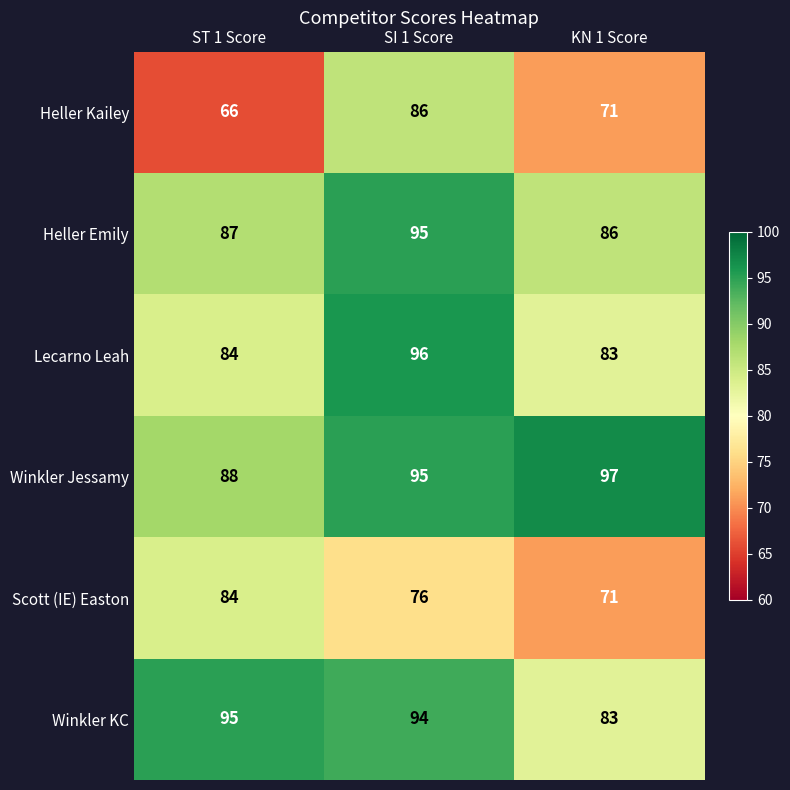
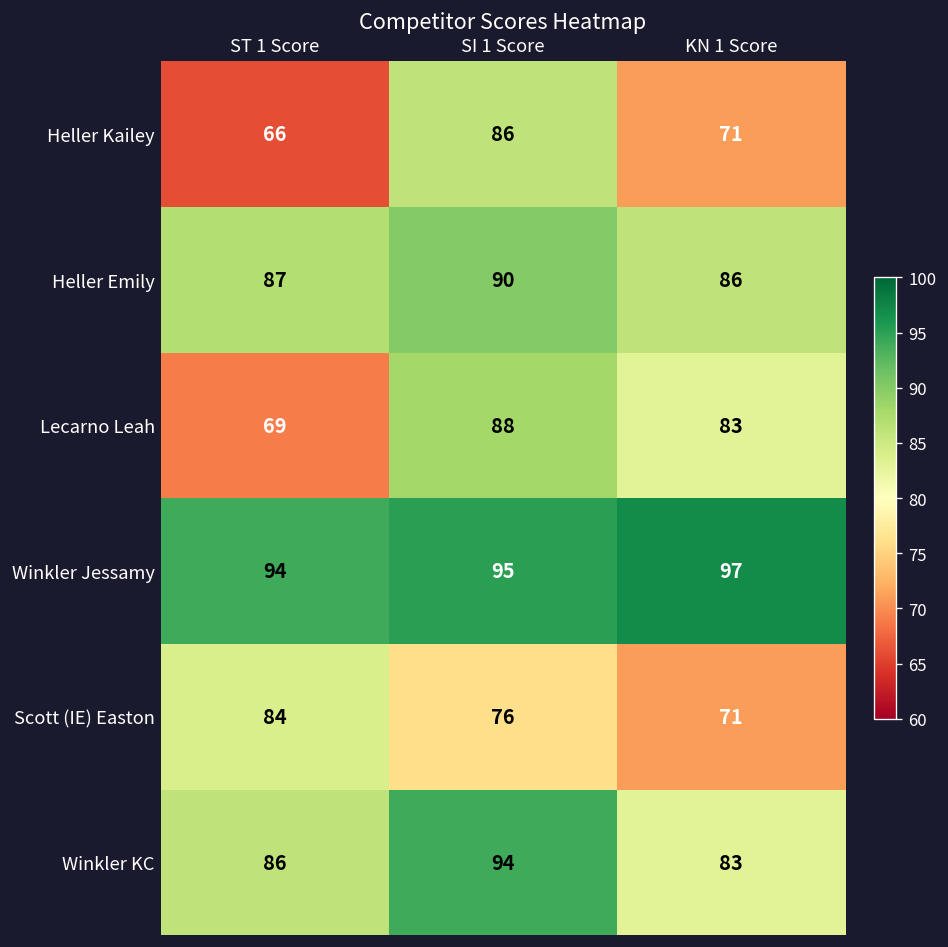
  {
    "Heller Kailey": {
      "ST 1 Score": 66,
      "SI 1 Score": 86,
      "KN 1 Score": 71
    },
    "Heller Emily": {
      "ST 1 Score": 87,
-     "SI 1 Score": 95,
+     "SI 1 Score": 90,
      "KN 1 Score": 86
    },
    "Lecarno Leah": {
-     "ST 1 Score": 84,
-     "SI 1 Score": 96,
+     "ST 1 Score": 69,
+     "SI 1 Score": 88,
      "KN 1 Score": 83
    },
    "Winkler Jessamy": {
-     "ST 1 Score": 88,
+     "ST 1 Score": 94,
      "SI 1 Score": 95,
      "KN 1 Score": 97
    },
    "Scott (IE) Easton": {
      "ST 1 Score": 84,
      "SI 1 Score": 76,
      "KN 1 Score": 71
    },
    "Winkler KC": {
-     "ST 1 Score": 95,
+     "ST 1 Score": 86,
      "SI 1 Score": 94,
      "KN 1 Score": 83
    }
  }
